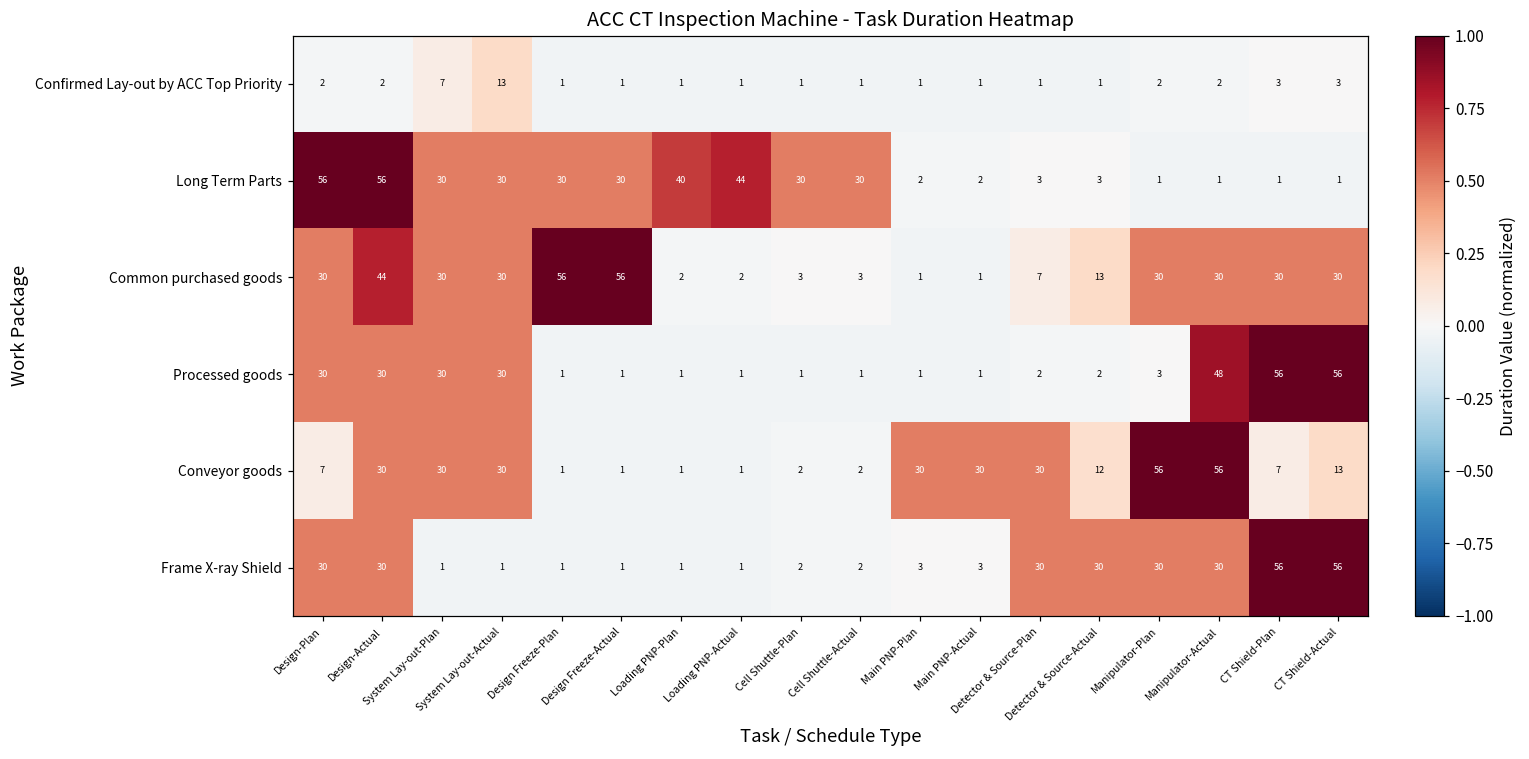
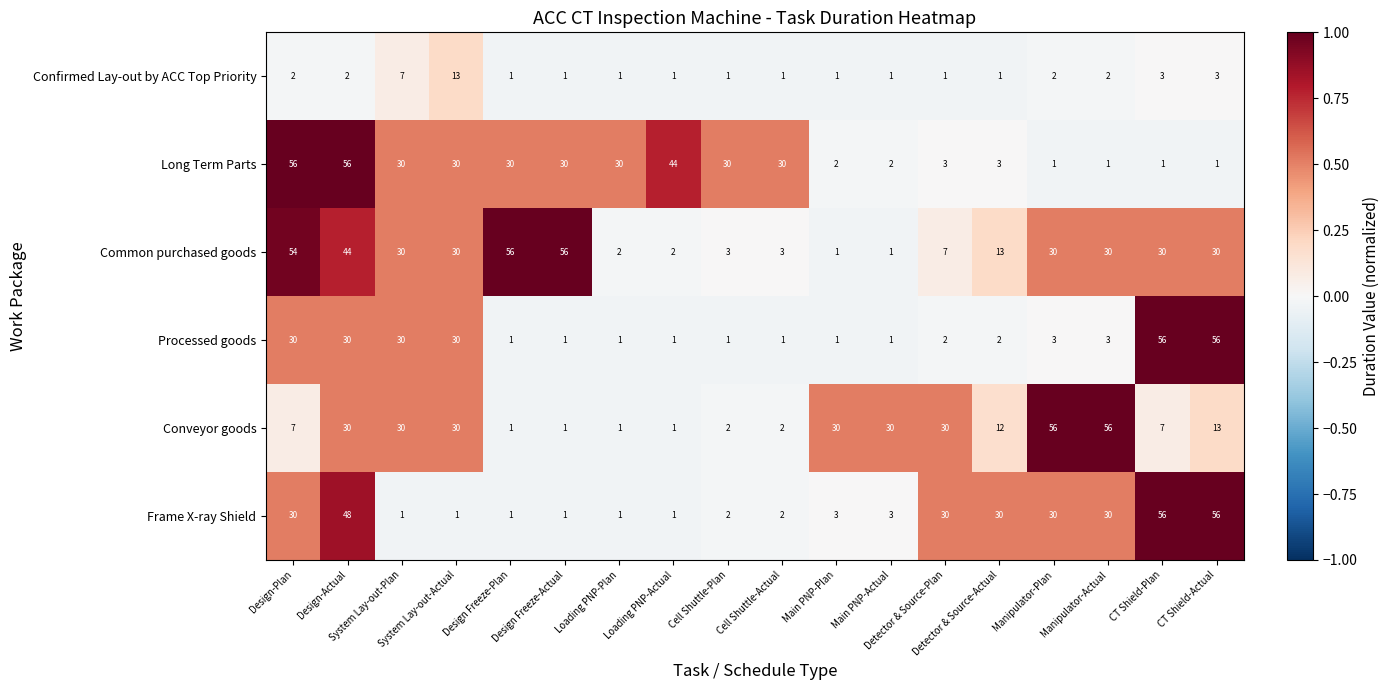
  {
    "Confirmed Lay-out by ACC Top Priority": {
      "Design-Plan": 2,
      "Design-Actual": 2,
      "System Lay-out-Plan": 7,
      "System Lay-out-Actual": 13,
      "Design Freeze-Plan": 1,
      "Design Freeze-Actual": 1,
      "Loading PNP-Plan": 1,
      "Loading PNP-Actual": 1,
      "Cell Shuttle-Plan": 1,
      "Cell Shuttle-Actual": 1,
      "Main PNP-Plan": 1,
      "Main PNP-Actual": 1,
      "Detector & Source-Plan": 1,
      "Detector & Source-Actual": 1,
      "Manipulator-Plan": 2,
      "Manipulator-Actual": 2,
      "CT Shield-Plan": 3,
      "CT Shield-Actual": 3
    },
    "Long Term Parts": {
      "Design-Plan": 56,
      "Design-Actual": 56,
      "System Lay-out-Plan": 30,
      "System Lay-out-Actual": 30,
      "Design Freeze-Plan": 30,
      "Design Freeze-Actual": 30,
-     "Loading PNP-Plan": 40,
+     "Loading PNP-Plan": 30,
      "Loading PNP-Actual": 44,
      "Cell Shuttle-Plan": 30,
      "Cell Shuttle-Actual": 30,
      "Main PNP-Plan": 2,
      "Main PNP-Actual": 2,
      "Detector & Source-Plan": 3,
      "Detector & Source-Actual": 3,
      "Manipulator-Plan": 1,
      "Manipulator-Actual": 1,
      "CT Shield-Plan": 1,
      "CT Shield-Actual": 1
    },
    "Common purchased goods": {
-     "Design-Plan": 30,
+     "Design-Plan": 54,
      "Design-Actual": 44,
      "System Lay-out-Plan": 30,
      "System Lay-out-Actual": 30,
      "Design Freeze-Plan": 56,
      "Design Freeze-Actual": 56,
      "Loading PNP-Plan": 2,
      "Loading PNP-Actual": 2,
      "Cell Shuttle-Plan": 3,
      "Cell Shuttle-Actual": 3,
      "Main PNP-Plan": 1,
      "Main PNP-Actual": 1,
      "Detector & Source-Plan": 7,
      "Detector & Source-Actual": 13,
      "Manipulator-Plan": 30,
      "Manipulator-Actual": 30,
      "CT Shield-Plan": 30,
      "CT Shield-Actual": 30
    },
    "Processed goods": {
      "Design-Plan": 30,
      "Design-Actual": 30,
      "System Lay-out-Plan": 30,
      "System Lay-out-Actual": 30,
      "Design Freeze-Plan": 1,
      "Design Freeze-Actual": 1,
      "Loading PNP-Plan": 1,
      "Loading PNP-Actual": 1,
      "Cell Shuttle-Plan": 1,
      "Cell Shuttle-Actual": 1,
      "Main PNP-Plan": 1,
      "Main PNP-Actual": 1,
      "Detector & Source-Plan": 2,
      "Detector & Source-Actual": 2,
      "Manipulator-Plan": 3,
-     "Manipulator-Actual": 48,
+     "Manipulator-Actual": 3,
      "CT Shield-Plan": 56,
      "CT Shield-Actual": 56
    },
    "Conveyor goods": {
      "Design-Plan": 7,
      "Design-Actual": 30,
      "System Lay-out-Plan": 30,
      "System Lay-out-Actual": 30,
      "Design Freeze-Plan": 1,
      "Design Freeze-Actual": 1,
      "Loading PNP-Plan": 1,
      "Loading PNP-Actual": 1,
      "Cell Shuttle-Plan": 2,
      "Cell Shuttle-Actual": 2,
      "Main PNP-Plan": 30,
      "Main PNP-Actual": 30,
      "Detector & Source-Plan": 30,
      "Detector & Source-Actual": 12,
      "Manipulator-Plan": 56,
      "Manipulator-Actual": 56,
      "CT Shield-Plan": 7,
      "CT Shield-Actual": 13
    },
    "Frame X-ray Shield": {
      "Design-Plan": 30,
-     "Design-Actual": 30,
+     "Design-Actual": 48,
      "System Lay-out-Plan": 1,
      "System Lay-out-Actual": 1,
      "Design Freeze-Plan": 1,
      "Design Freeze-Actual": 1,
      "Loading PNP-Plan": 1,
      "Loading PNP-Actual": 1,
      "Cell Shuttle-Plan": 2,
      "Cell Shuttle-Actual": 2,
      "Main PNP-Plan": 3,
      "Main PNP-Actual": 3,
      "Detector & Source-Plan": 30,
      "Detector & Source-Actual": 30,
      "Manipulator-Plan": 30,
      "Manipulator-Actual": 30,
      "CT Shield-Plan": 56,
      "CT Shield-Actual": 56
    }
  }
